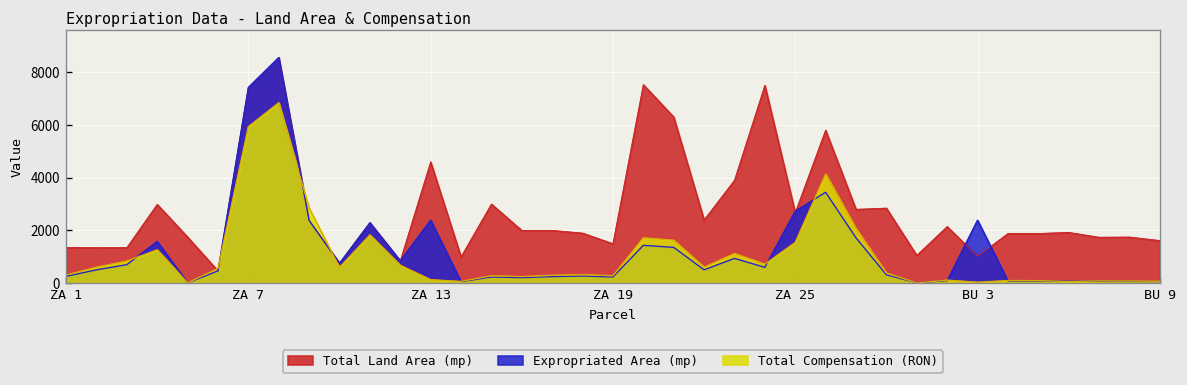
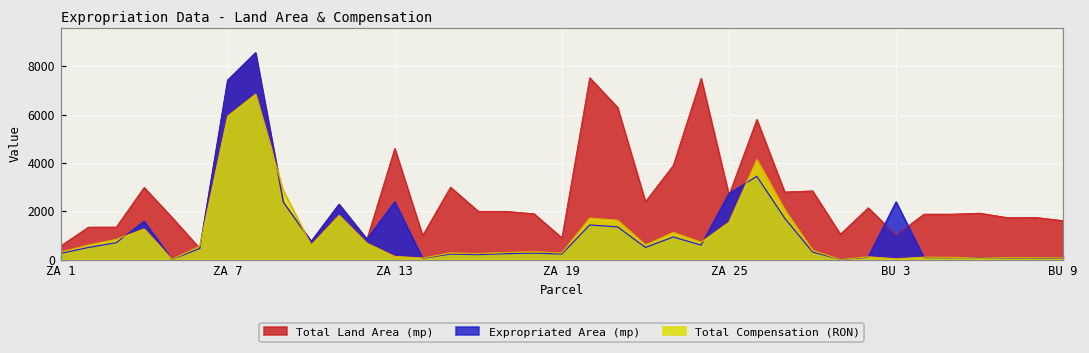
  {
    "Total Land Area (mp)": {
-     "ZA 1": 1400,
+     "ZA 1": 600,
      "ZA 13": 4600,
-     "ZA 19": 1500,
+     "ZA 19": 900,
      "BU 3": 1000,
      "BU 9": 1600
    },
    "Expropriated Area (mp)": {
      "ZA 13": 2400,
      "BU 3": 2400
    },
    "Total Compensation (RON)": {
      "ZA 7": 5900,
      "ZA 13": 100,
      "ZA 25": 1500,
      "BU 3": 0
    }
  }
